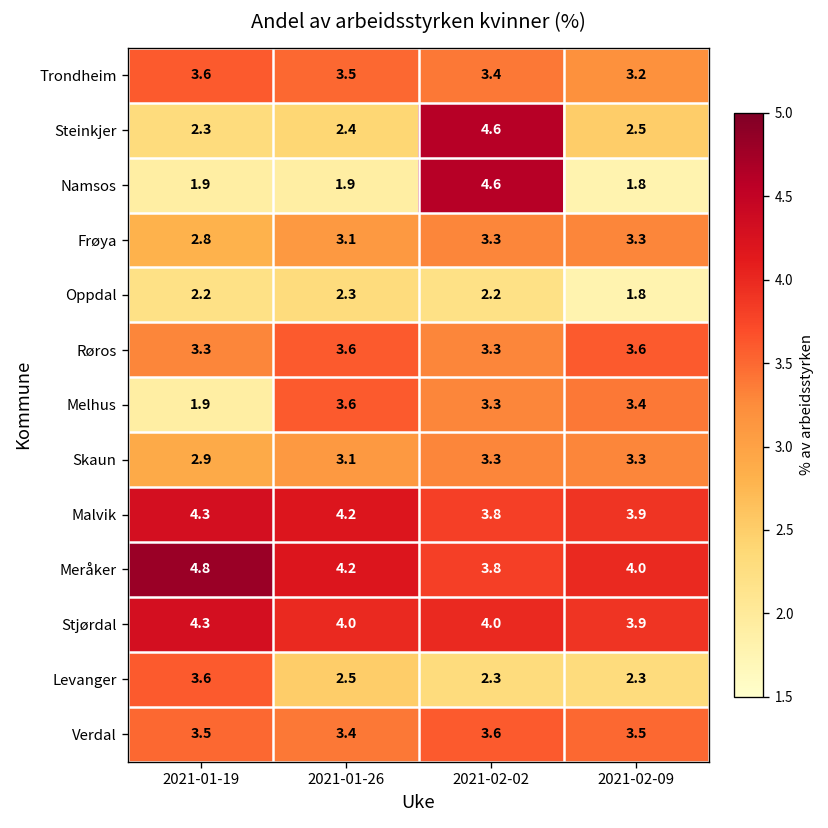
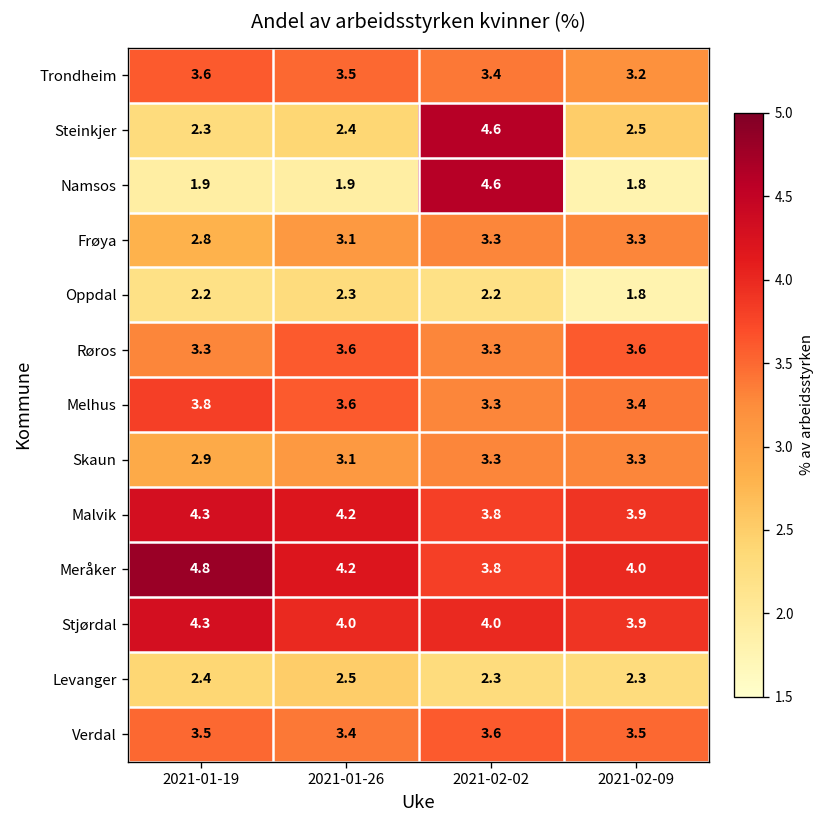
  {
    "Trondheim": {
      "2021-01-19": 3.6,
      "2021-01-26": 3.5,
      "2021-02-02": 3.4,
      "2021-02-09": 3.2
    },
    "Steinkjer": {
      "2021-01-19": 2.3,
      "2021-01-26": 2.4,
      "2021-02-02": 4.6,
      "2021-02-09": 2.5
    },
    "Namsos": {
      "2021-01-19": 1.9,
      "2021-01-26": 1.9,
      "2021-02-02": 4.6,
      "2021-02-09": 1.8
    },
    "Frøya": {
      "2021-01-19": 2.8,
      "2021-01-26": 3.1,
      "2021-02-02": 3.3,
      "2021-02-09": 3.3
    },
    "Oppdal": {
      "2021-01-19": 2.2,
      "2021-01-26": 2.3,
      "2021-02-02": 2.2,
      "2021-02-09": 1.8
    },
    "Røros": {
      "2021-01-19": 3.3,
      "2021-01-26": 3.6,
      "2021-02-02": 3.3,
      "2021-02-09": 3.6
    },
    "Melhus": {
-     "2021-01-19": 1.9,
+     "2021-01-19": 3.8,
      "2021-01-26": 3.6,
      "2021-02-02": 3.3,
      "2021-02-09": 3.4
    },
    "Skaun": {
      "2021-01-19": 2.9,
      "2021-01-26": 3.1,
      "2021-02-02": 3.3,
      "2021-02-09": 3.3
    },
    "Malvik": {
      "2021-01-19": 4.3,
      "2021-01-26": 4.2,
      "2021-02-02": 3.8,
      "2021-02-09": 3.9
    },
    "Meråker": {
      "2021-01-19": 4.8,
      "2021-01-26": 4.2,
      "2021-02-02": 3.8,
      "2021-02-09": 4.0
    },
    "Stjørdal": {
      "2021-01-19": 4.3,
      "2021-01-26": 4.0,
      "2021-02-02": 4.0,
      "2021-02-09": 3.9
    },
    "Levanger": {
-     "2021-01-19": 3.6,
+     "2021-01-19": 2.4,
      "2021-01-26": 2.5,
      "2021-02-02": 2.3,
      "2021-02-09": 2.3
    },
    "Verdal": {
      "2021-01-19": 3.5,
      "2021-01-26": 3.4,
      "2021-02-02": 3.6,
      "2021-02-09": 3.5
    }
  }
